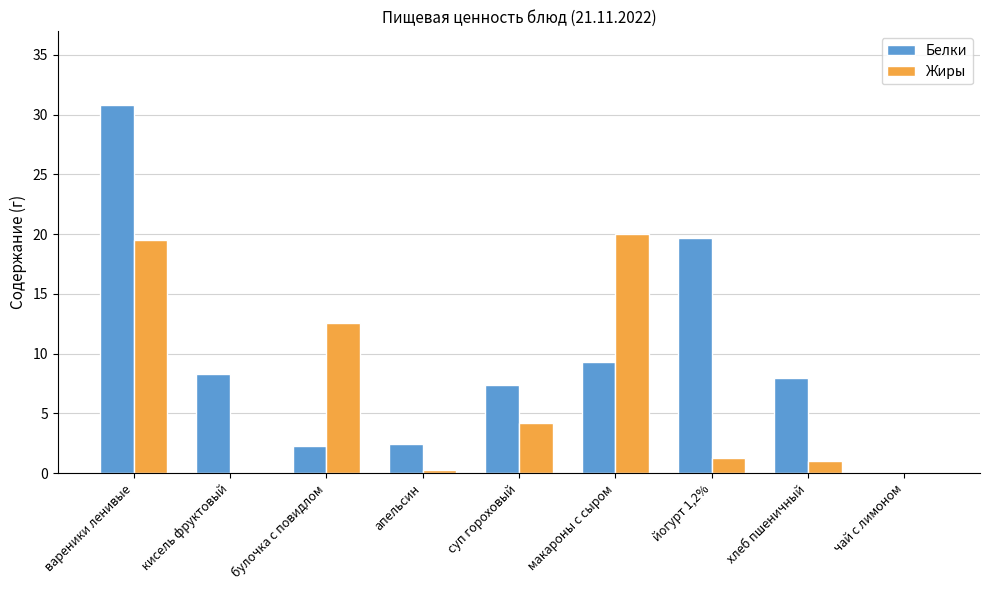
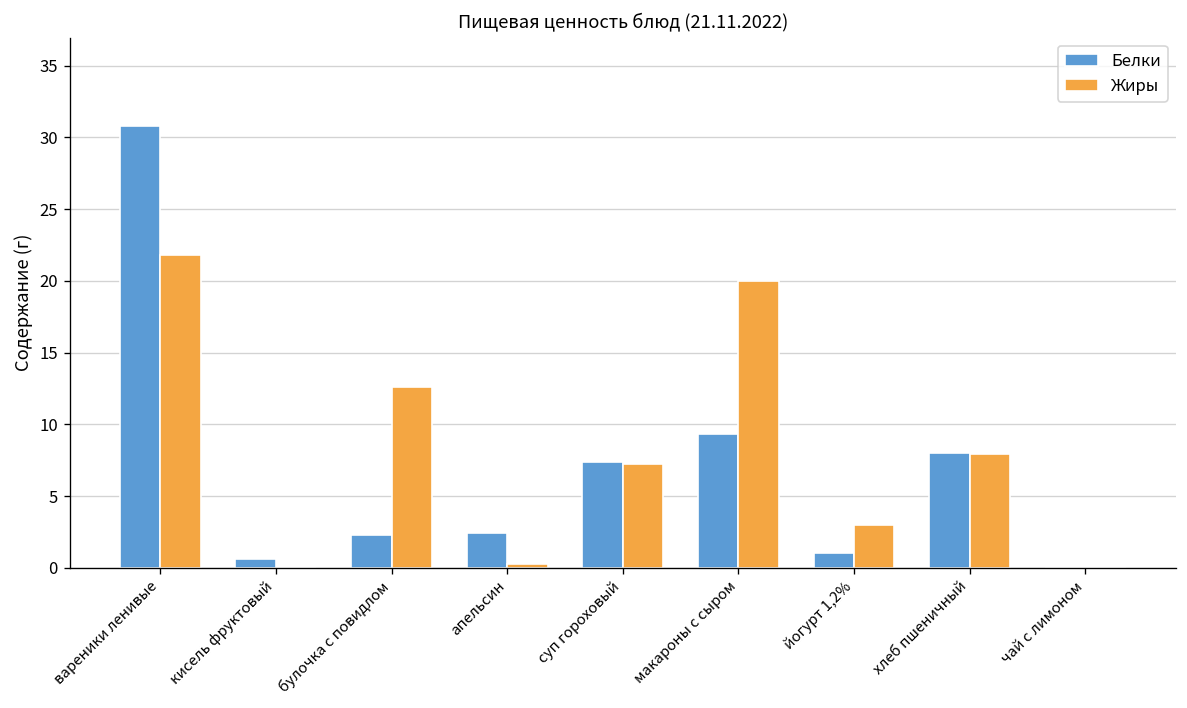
  {
    "Белки": {
      "вареники ленивые": 30.8,
-     "кисель фруктовый": 8.3,
+     "кисель фруктовый": 0.6,
      "булочка с повидлом": 2.3,
      "апельсин": 2.4,
      "суп гороховый": 7.4,
      "макароны с сыром": 9.3,
-     "йогурт 1,2%": 19.7,
+     "йогурт 1,2%": 1.0,
      "хлеб пшеничный": 8.0,
      "чай с лимоном": 0.0
    },
    "Жиры": {
-     "вареники ленивые": 19.5,
+     "вареники ленивые": 21.8,
      "кисель фруктовый": 0.0,
      "булочка с повидлом": 12.6,
      "апельсин": 0.3,
-     "суп гороховый": 4.2,
+     "суп гороховый": 7.2,
      "макароны с сыром": 20.0,
-     "йогурт 1,2%": 1.3,
-     "хлеб пшеничный": 1.0,
+     "йогурт 1,2%": 3.0,
+     "хлеб пшеничный": 7.9,
      "чай с лимоном": 0.0
    }
  }
